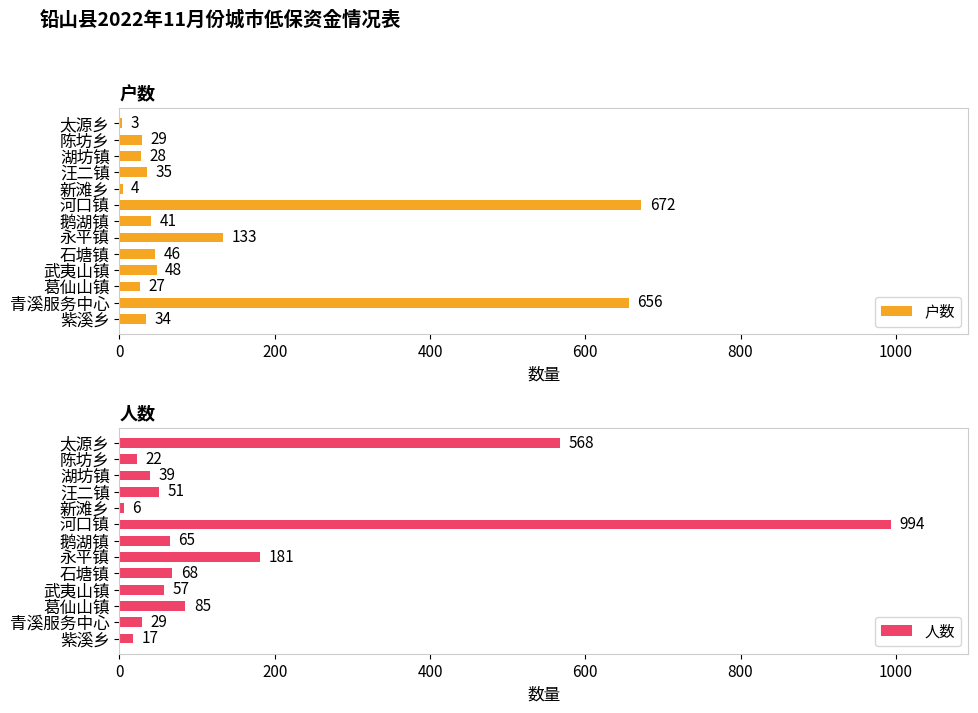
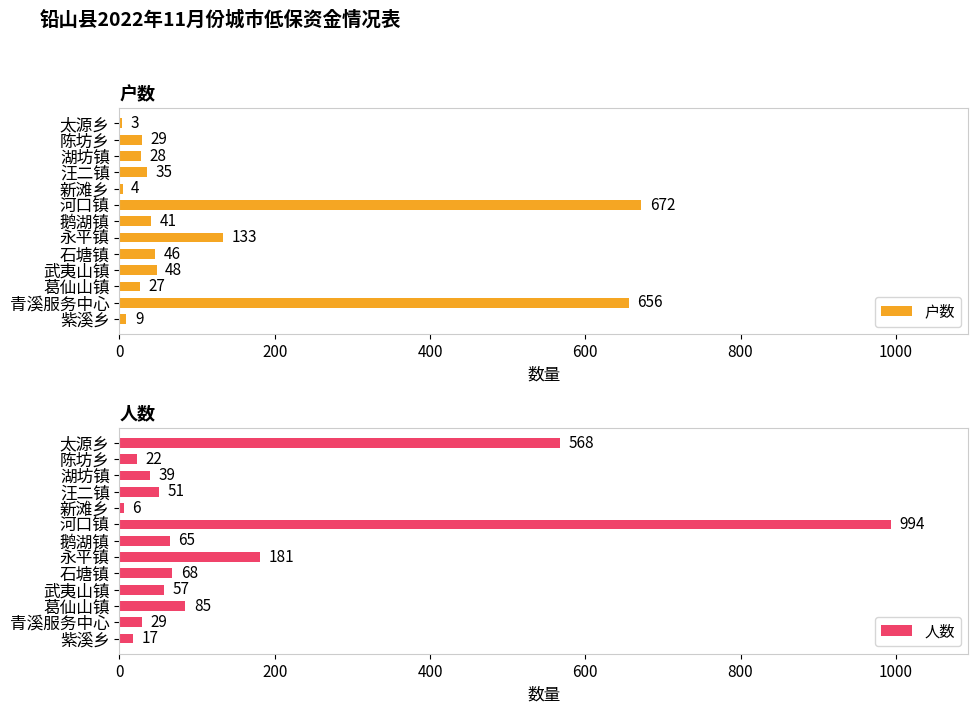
  {
    "户数": {
      "太源乡": 3,
      "陈坊乡": 29,
      "湖坊镇": 28,
      "汪二镇": 35,
      "新滩乡": 4,
      "河口镇": 672,
      "鹅湖镇": 41,
      "永平镇": 133,
      "石塘镇": 46,
      "武夷山镇": 48,
      "葛仙山镇": 27,
      "青溪服务中心": 656,
-     "紫溪乡": 34
+     "紫溪乡": 9
    },
    "人数": {
      "太源乡": 568,
      "陈坊乡": 22,
      "湖坊镇": 39,
      "汪二镇": 51,
      "新滩乡": 6,
      "河口镇": 994,
      "鹅湖镇": 65,
      "永平镇": 181,
      "石塘镇": 68,
      "武夷山镇": 57,
      "葛仙山镇": 85,
      "青溪服务中心": 29,
      "紫溪乡": 17
    }
  }
